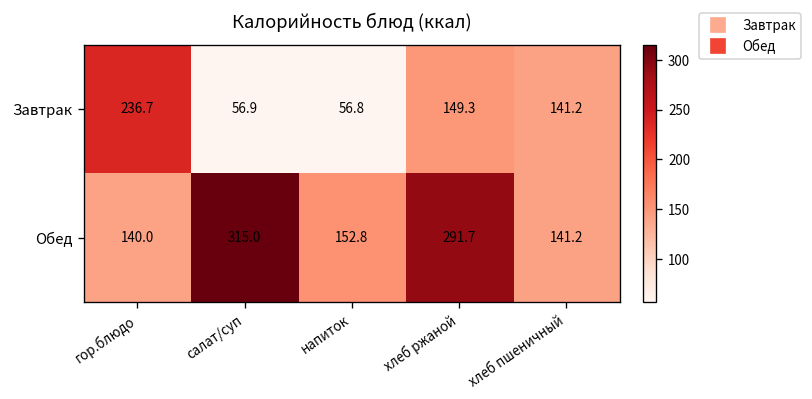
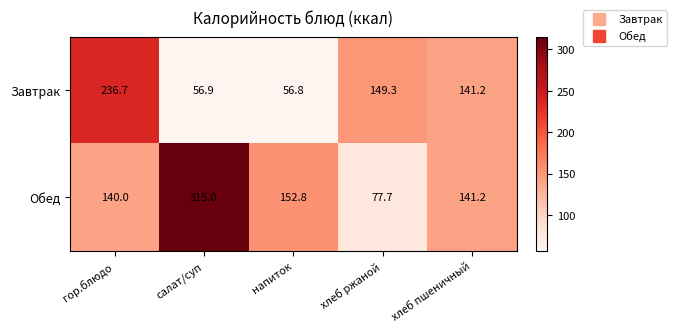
  {
    "Завтрак": {
      "гор.блюдо": 236.7,
      "салат/суп": 56.9,
      "напиток": 56.8,
      "хлеб ржаной": 149.3,
      "хлеб пшеничный": 141.2
    },
    "Обед": {
      "гор.блюдо": 140.0,
      "салат/суп": 315.0,
      "напиток": 152.8,
-     "хлеб ржаной": 291.7,
+     "хлеб ржаной": 77.7,
      "хлеб пшеничный": 141.2
    }
  }
